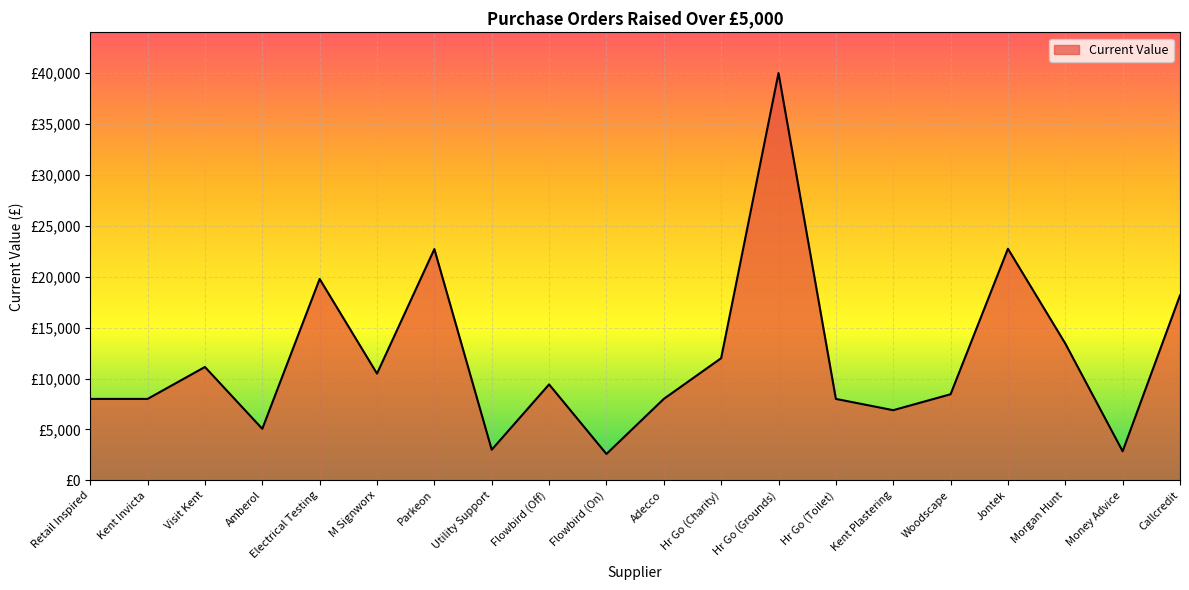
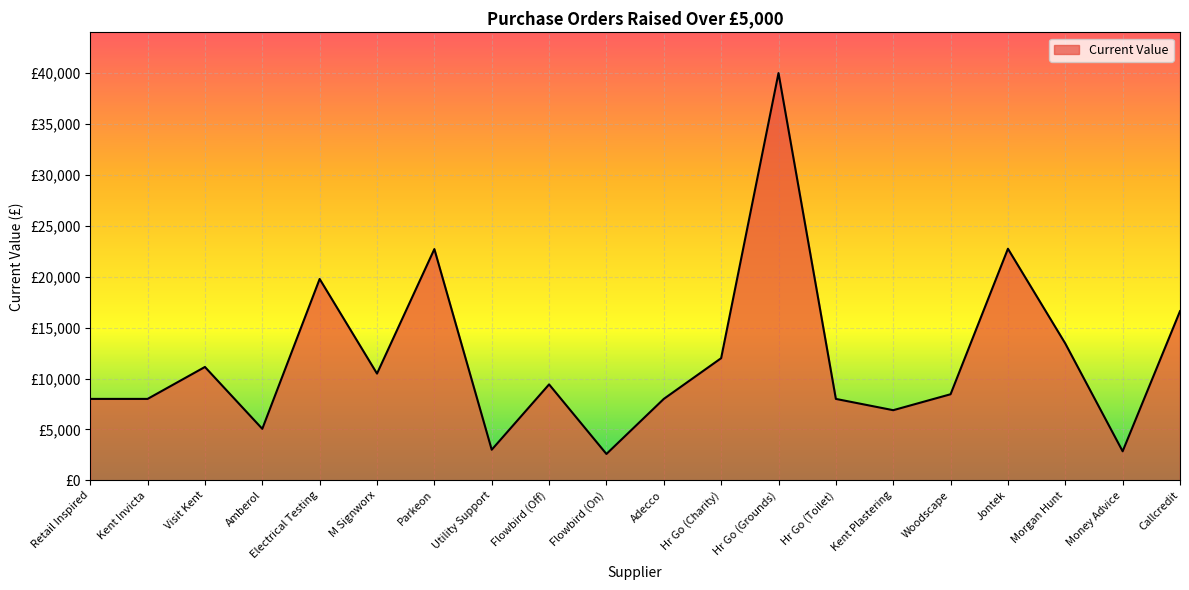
  {
    "Retail Inspired": "£8,000",
    "Kent Invicta": "£8,000",
    "Visit Kent": "£11,100",
    "Amberol": "£5,100",
    "Electrical Testing": "£19,800",
    "M Signworx": "£10,500",
    "Parkeon": "£22,700",
    "Utility Support": "£3,000",
    "Flowbird (Off)": "£9,400",
    "Flowbird (On)": "£2,600",
    "Adecco": "£8,000",
    "Hr Go (Charity)": "£12,000",
    "Hr Go (Grounds)": "£40,000",
    "Hr Go (Toilet)": "£8,000",
    "Kent Plastering": "£6,900",
    "Woodscape": "£8,500",
    "Jontek": "£22,700",
    "Morgan Hunt": "£13,400",
    "Money Advice": "£2,900",
-   "Callcredit": "£18,200"
+   "Callcredit": "£16,600"
  }
